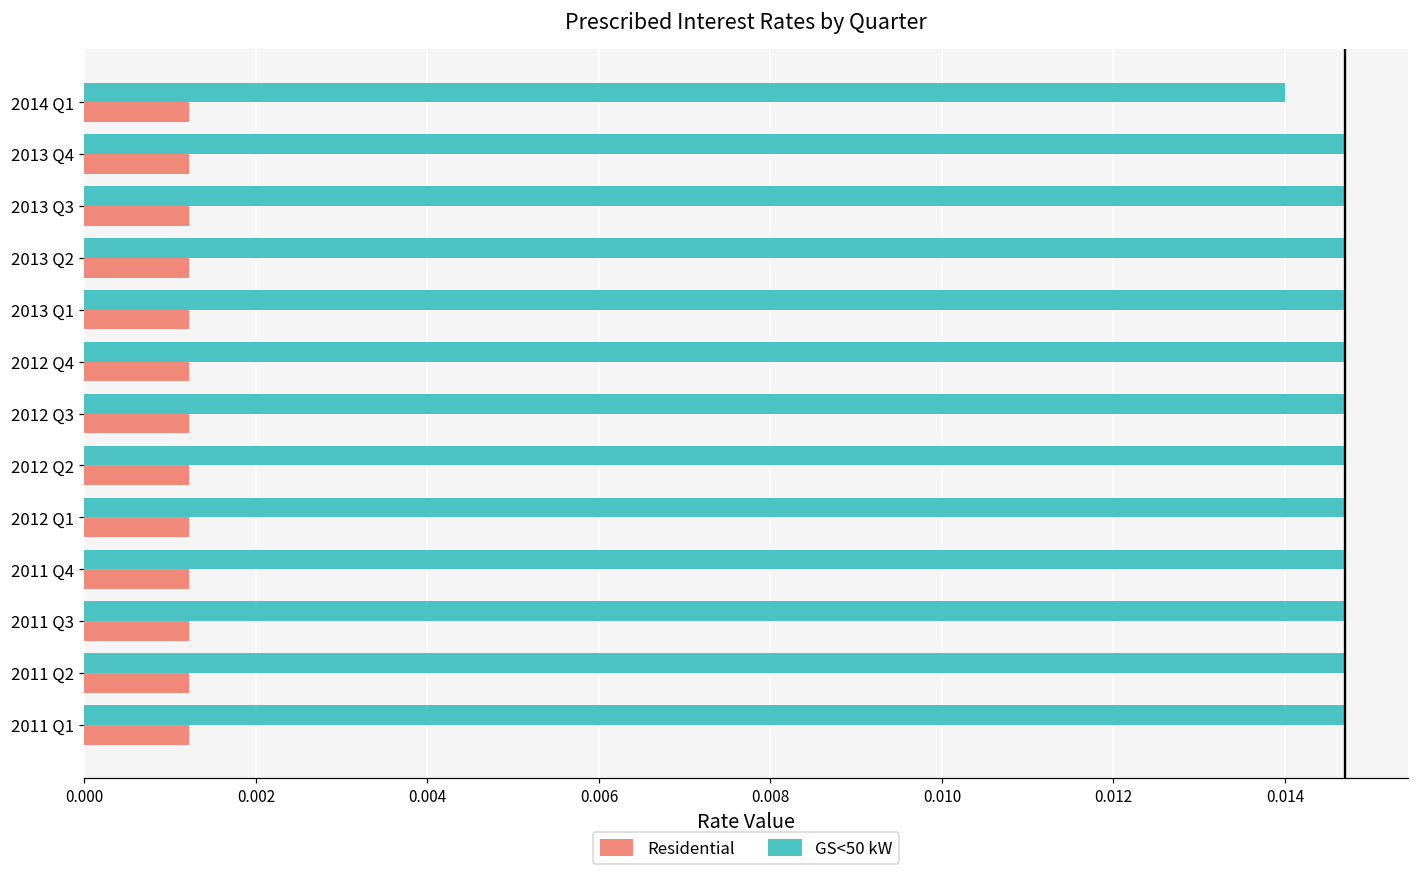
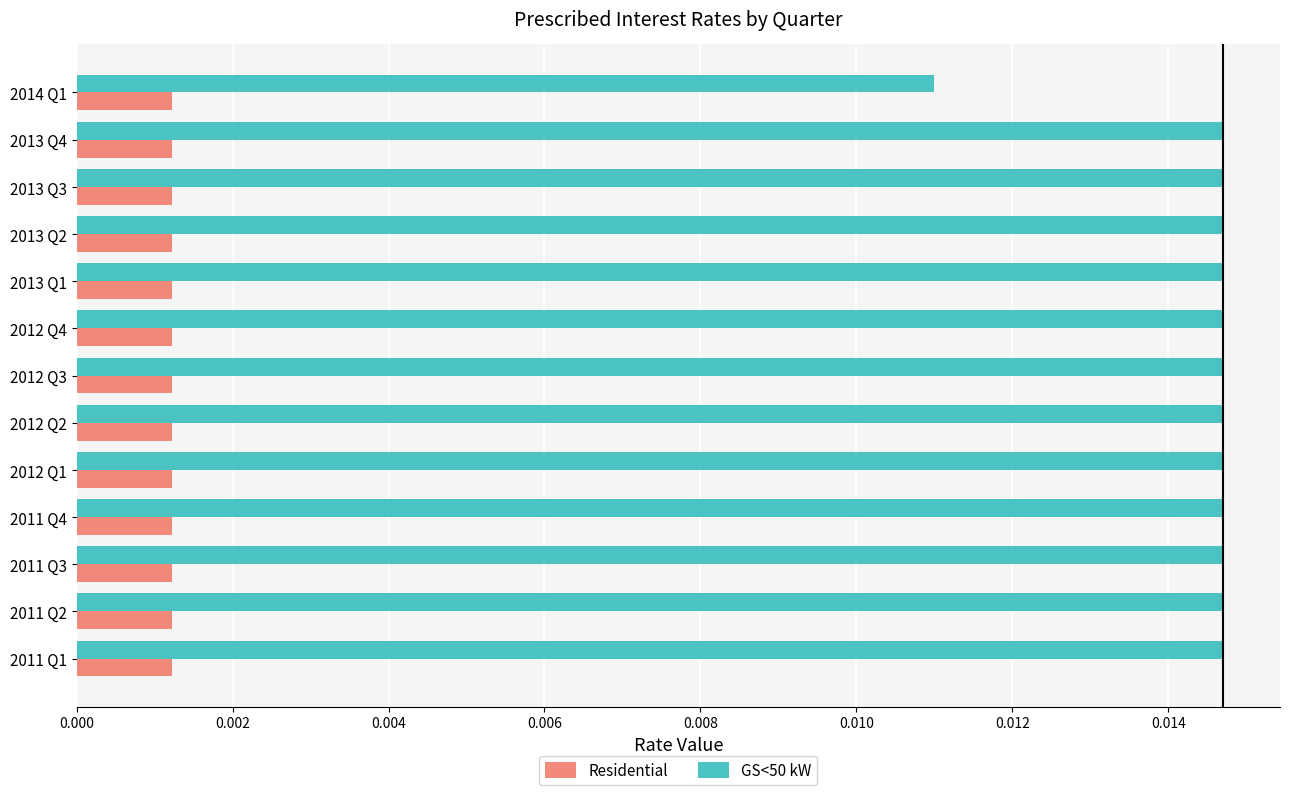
  {
    "Residential": {
      "2014 Q1": 0.0012,
      "2013 Q4": 0.0012,
      "2013 Q3": 0.0012,
      "2013 Q2": 0.0012,
      "2013 Q1": 0.0012,
      "2012 Q4": 0.0012,
      "2012 Q3": 0.0012,
      "2012 Q2": 0.0012,
      "2012 Q1": 0.0012,
      "2011 Q4": 0.0012,
      "2011 Q3": 0.0012,
      "2011 Q2": 0.0012,
      "2011 Q1": 0.0012
    },
    "GS<50 kW": {
-     "2014 Q1": 0.014,
+     "2014 Q1": 0.011,
      "2013 Q4": 0.0147,
      "2013 Q3": 0.0147,
      "2013 Q2": 0.0147,
      "2013 Q1": 0.0147,
      "2012 Q4": 0.0147,
      "2012 Q3": 0.0147,
      "2012 Q2": 0.0147,
      "2012 Q1": 0.0147,
      "2011 Q4": 0.0147,
      "2011 Q3": 0.0147,
      "2011 Q2": 0.0147,
      "2011 Q1": 0.0147
    }
  }
